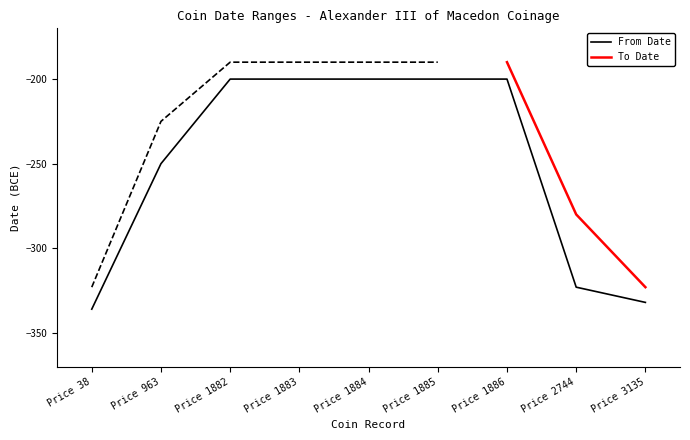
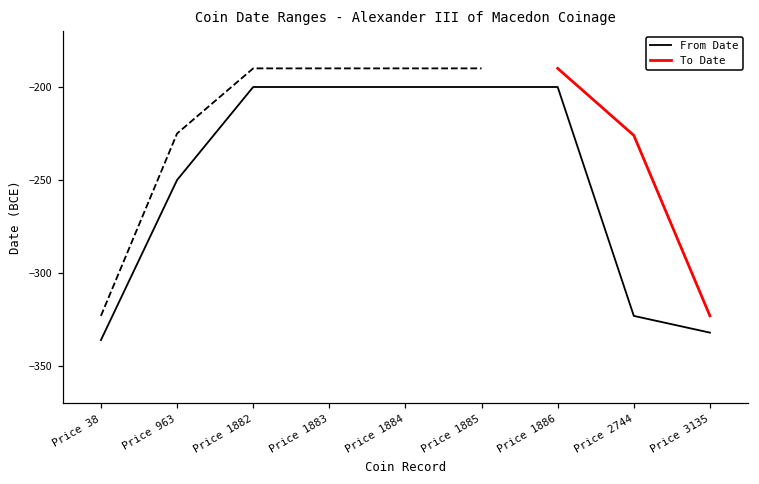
  {
    "To Date": {
      "Price 1886": -190,
-     "Price 2744": -280,
+     "Price 2744": -226,
      "Price 3135": -323
    }
  }
